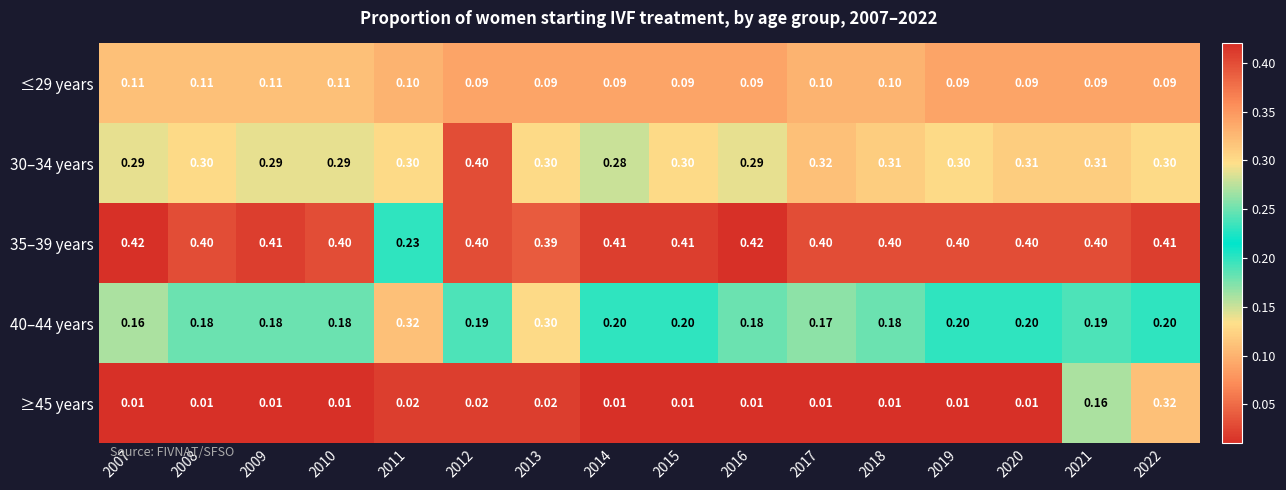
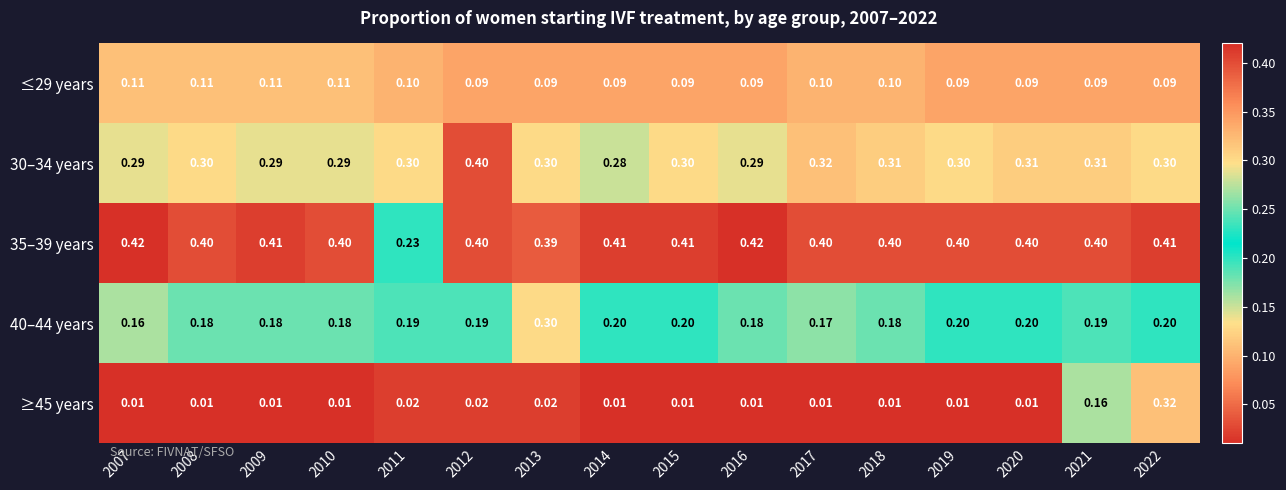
  {
    "≤29 years": {
      "2007": 0.11,
      "2008": 0.11,
      "2009": 0.11,
      "2010": 0.11,
      "2011": 0.10,
      "2012": 0.09,
      "2013": 0.09,
      "2014": 0.09,
      "2015": 0.09,
      "2016": 0.09,
      "2017": 0.10,
      "2018": 0.10,
      "2019": 0.09,
      "2020": 0.09,
      "2021": 0.09,
      "2022": 0.09
    },
    "30–34 years": {
      "2007": 0.29,
      "2008": 0.30,
      "2009": 0.29,
      "2010": 0.29,
      "2011": 0.30,
      "2012": 0.40,
      "2013": 0.30,
      "2014": 0.28,
      "2015": 0.30,
      "2016": 0.29,
      "2017": 0.32,
      "2018": 0.31,
      "2019": 0.30,
      "2020": 0.31,
      "2021": 0.31,
      "2022": 0.30
    },
    "35–39 years": {
      "2007": 0.42,
      "2008": 0.40,
      "2009": 0.41,
      "2010": 0.40,
      "2011": 0.23,
      "2012": 0.40,
      "2013": 0.39,
      "2014": 0.41,
      "2015": 0.41,
      "2016": 0.42,
      "2017": 0.40,
      "2018": 0.40,
      "2019": 0.40,
      "2020": 0.40,
      "2021": 0.40,
      "2022": 0.41
    },
    "40–44 years": {
      "2007": 0.16,
      "2008": 0.18,
      "2009": 0.18,
      "2010": 0.18,
-     "2011": 0.32,
+     "2011": 0.19,
      "2012": 0.19,
      "2013": 0.30,
      "2014": 0.20,
      "2015": 0.20,
      "2016": 0.18,
      "2017": 0.17,
      "2018": 0.18,
      "2019": 0.20,
      "2020": 0.20,
      "2021": 0.19,
      "2022": 0.20
    },
    "≥45 years": {
      "2007": 0.01,
      "2008": 0.01,
      "2009": 0.01,
      "2010": 0.01,
      "2011": 0.02,
      "2012": 0.02,
      "2013": 0.02,
      "2014": 0.01,
      "2015": 0.01,
      "2016": 0.01,
      "2017": 0.01,
      "2018": 0.01,
      "2019": 0.01,
      "2020": 0.01,
      "2021": 0.16,
      "2022": 0.32
    }
  }
